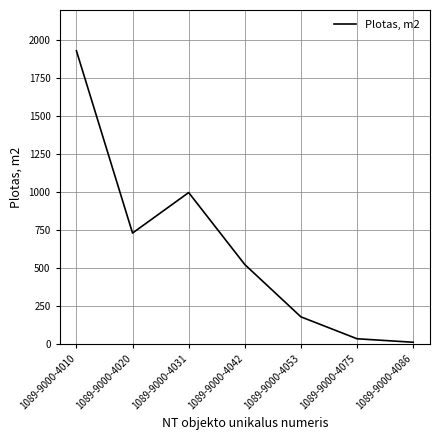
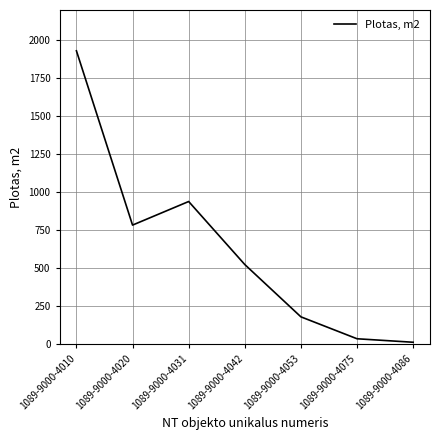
  {
    "1089-9000-4010": 1930,
-   "1089-9000-4020": 730,
-   "1089-9000-4031": 1000,
+   "1089-9000-4020": 780,
+   "1089-9000-4031": 940,
    "1089-9000-4042": 520,
    "1089-9000-4053": 180,
    "1089-9000-4075": 40,
    "1089-9000-4086": 10
  }
